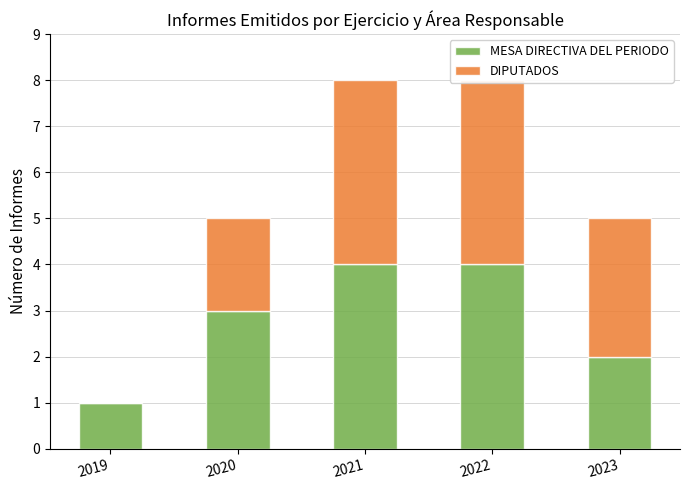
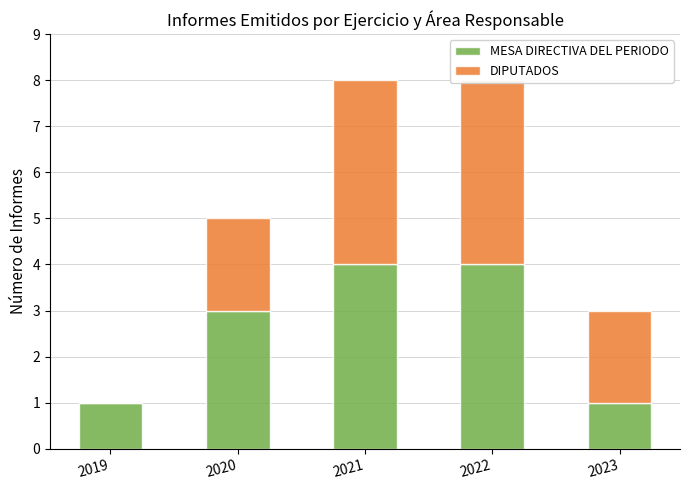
  {
    "MESA DIRECTIVA DEL PERIODO": {
      "2019": 1,
      "2020": 3,
      "2021": 4,
      "2022": 4,
-     "2023": 2
+     "2023": 1
    },
    "DIPUTADOS": {
      "2019": 0,
      "2020": 2,
      "2021": 4,
-     "2023": 3
+     "2023": 2
    }
  }
